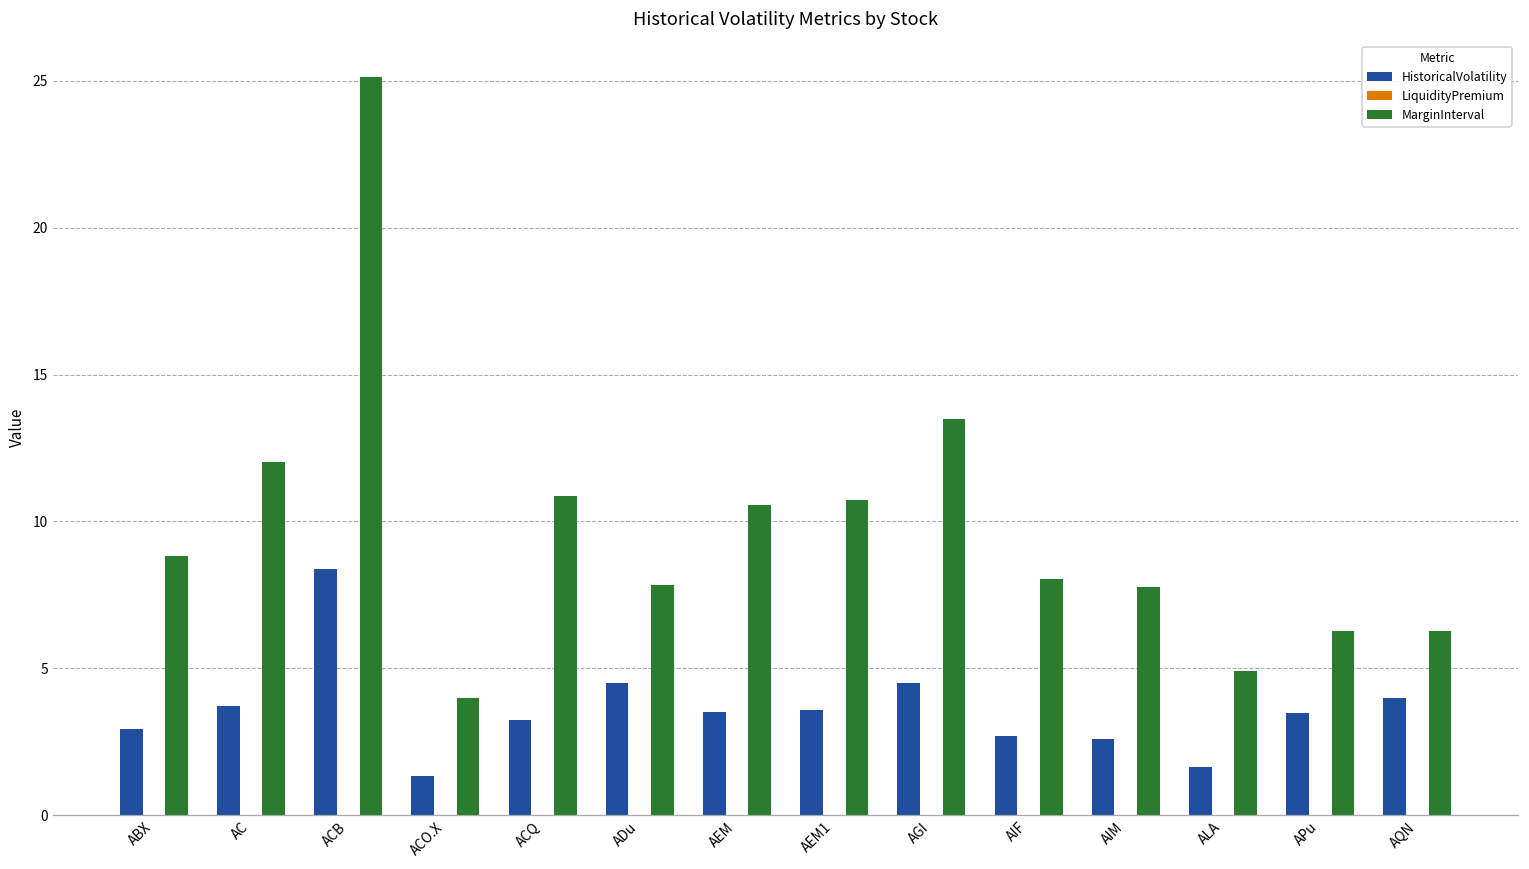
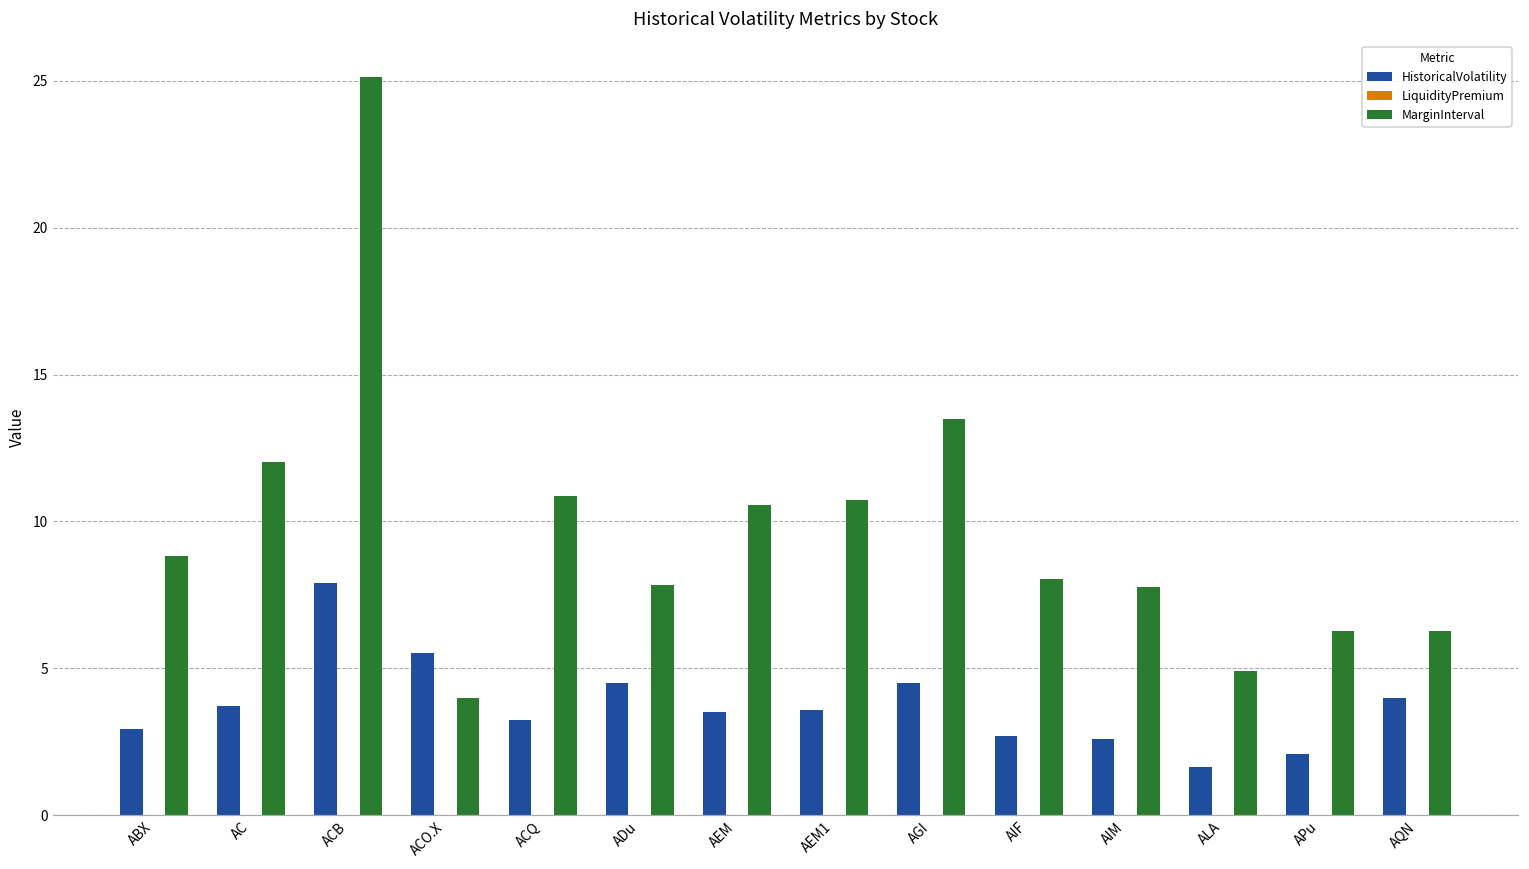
  {
    "HistoricalVolatility": {
      "ABX": 2.9,
      "AC": 3.7,
-     "ACB": 8.4,
-     "ACO.X": 1.3,
+     "ACB": 7.9,
+     "ACO.X": 5.5,
      "ACQ": 3.2,
      "ADu": 4.5,
      "AEM": 3.5,
      "AEM1": 3.6,
      "AGI": 4.5,
      "AIF": 2.7,
      "AIM": 2.6,
      "ALA": 1.6,
-     "APu": 3.5,
+     "APu": 2.1,
      "AQN": 4.0
    },
    "LiquidityPremium": {
      "ABX": 0.0,
      "AC": 0.0,
      "ACB": 0.0,
      "ACO.X": 0.0,
      "ACQ": 0.0,
      "ADu": 0.0,
      "AEM": 0.0,
      "AEM1": 0.0,
      "AGI": 0.0,
      "AIF": 0.0,
      "AIM": 0.0,
      "ALA": 0.0,
      "APu": 0.0,
      "AQN": 0.0
    },
    "MarginInterval": {
      "ABX": 8.8,
      "AC": 12.0,
      "ACB": 25.1,
      "ACO.X": 4.0,
      "ACQ": 10.8,
      "ADu": 7.8,
      "AEM": 10.6,
      "AEM1": 10.7,
      "AGI": 13.5,
      "AIF": 8.0,
      "AIM": 7.8,
      "ALA": 4.9,
      "APu": 6.3,
      "AQN": 6.3
    }
  }
